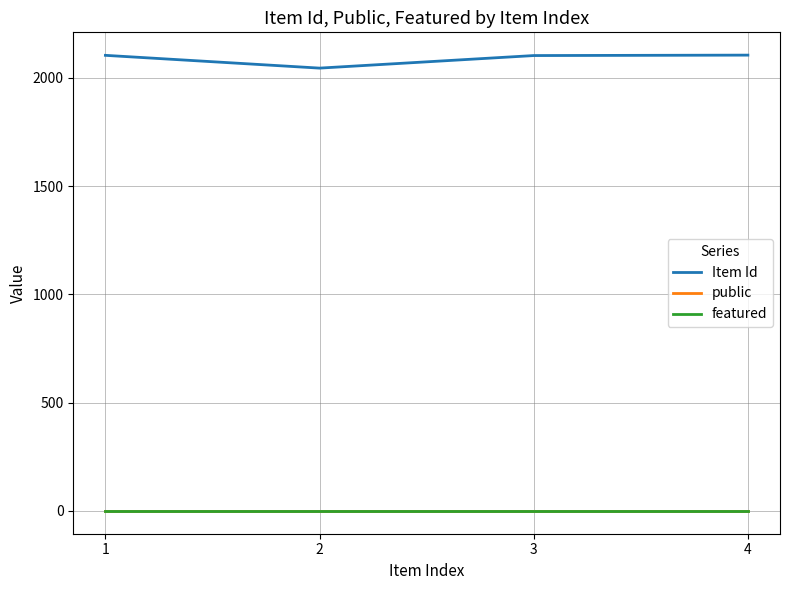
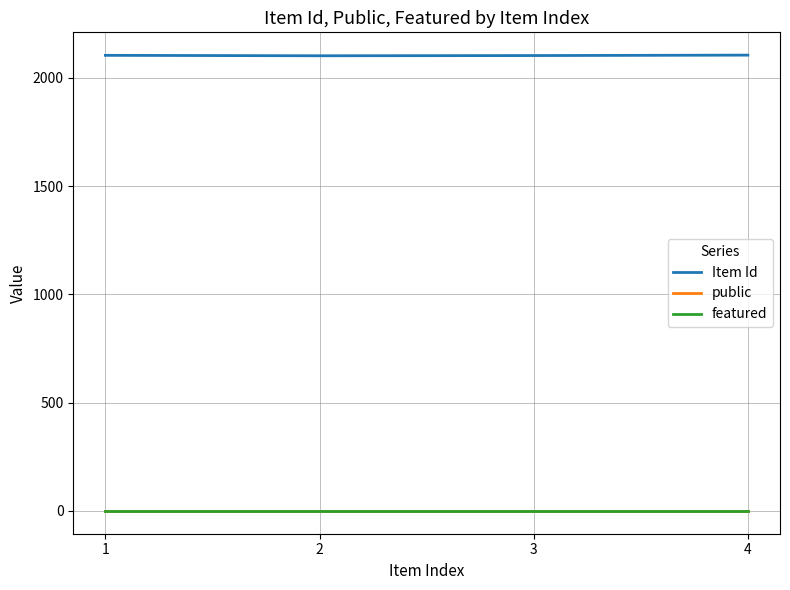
  {
    "Item Id": {
      "1": 2100,
-     "2": 2050,
+     "2": 2100,
      "3": 2100,
      "4": 2110
    },
    "featured": {
      "1": 0,
      "2": 0,
      "3": 0,
      "4": 0
    }
  }
